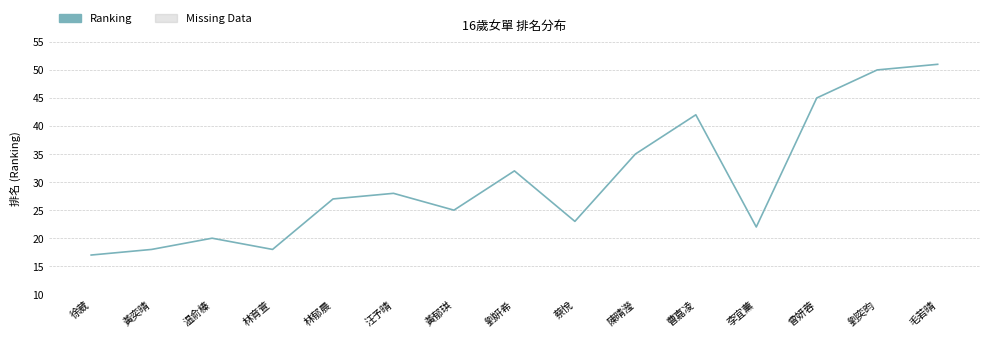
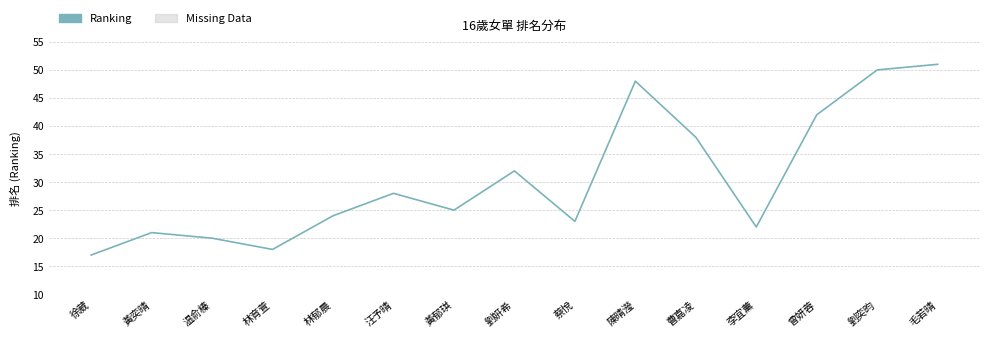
  {
    "徐葳": 17,
-   "黃奕晴": 18,
+   "黃奕晴": 21,
    "温俞榛": 20,
    "林育萱": 18,
-   "林郁晨": 27,
+   "林郁晨": 24,
    "汪予晴": 28,
    "黃郁琪": 25,
    "劉姸希": 32,
    "蔡悅": 23,
-   "陳晴瀅": 35,
-   "曹嘉凌": 42,
+   "陳晴瀅": 48,
+   "曹嘉凌": 38,
    "李宜薰": 22,
-   "曾妍蓉": 45,
+   "曾妍蓉": 42,
    "劉奕昀": 50,
    "毛若晴": 51
  }
